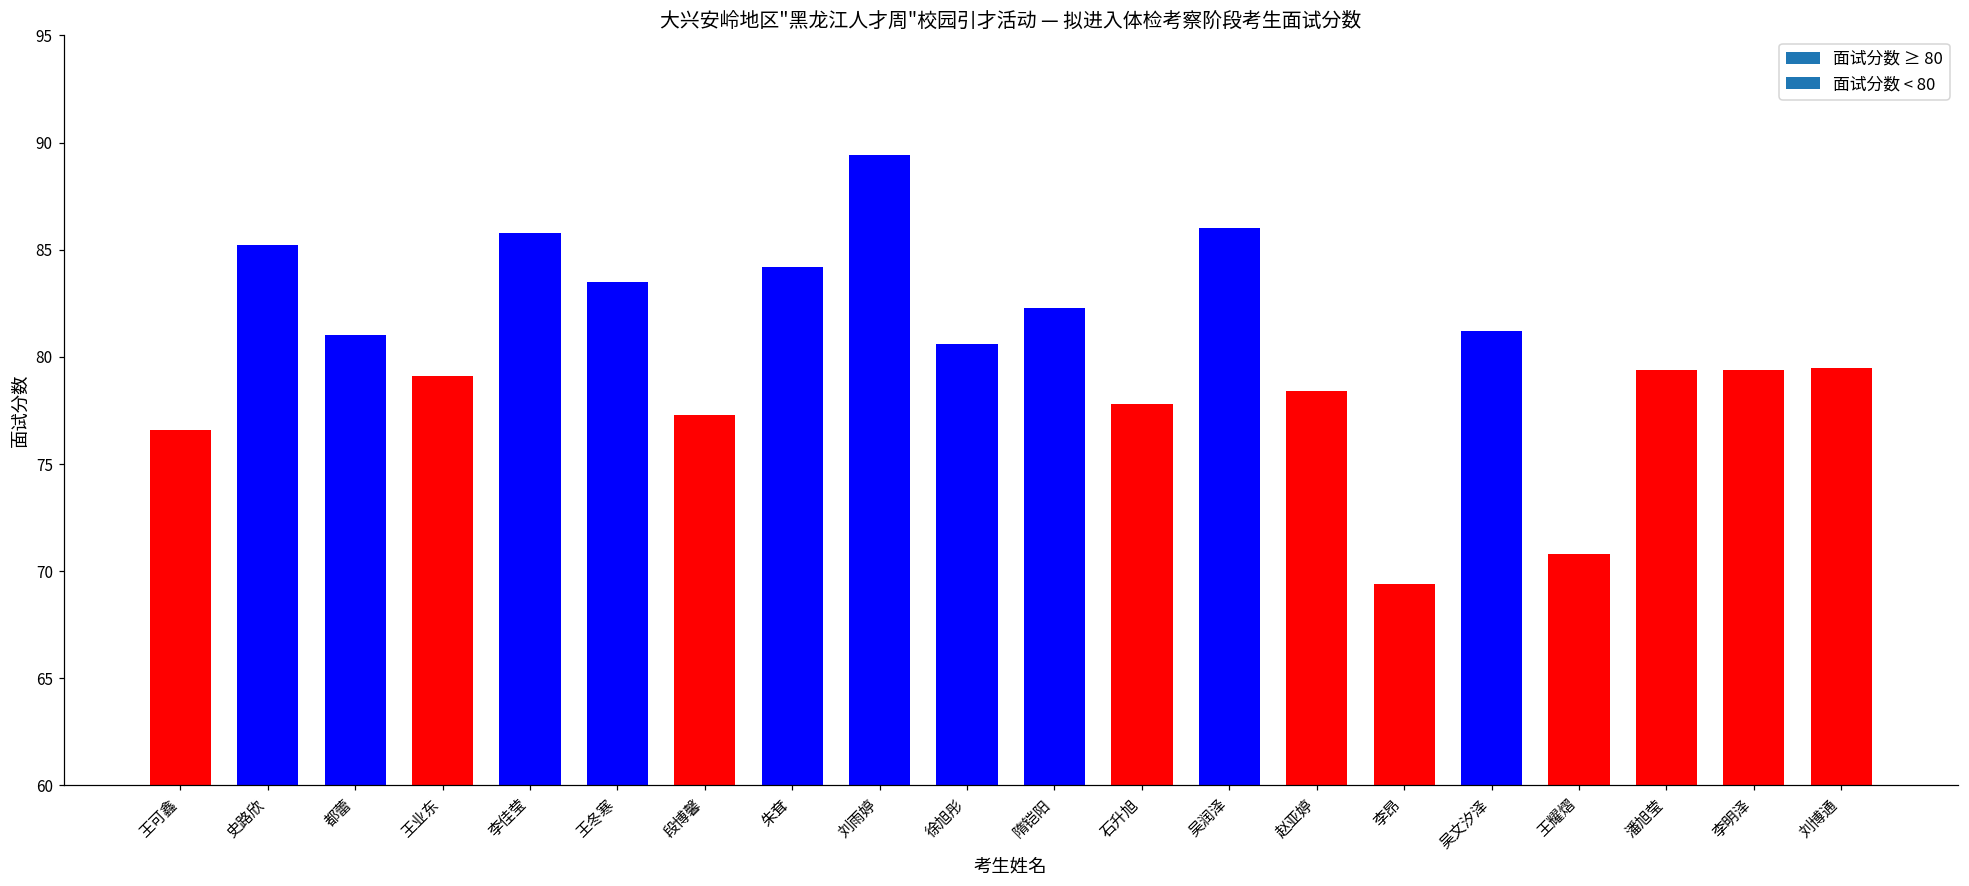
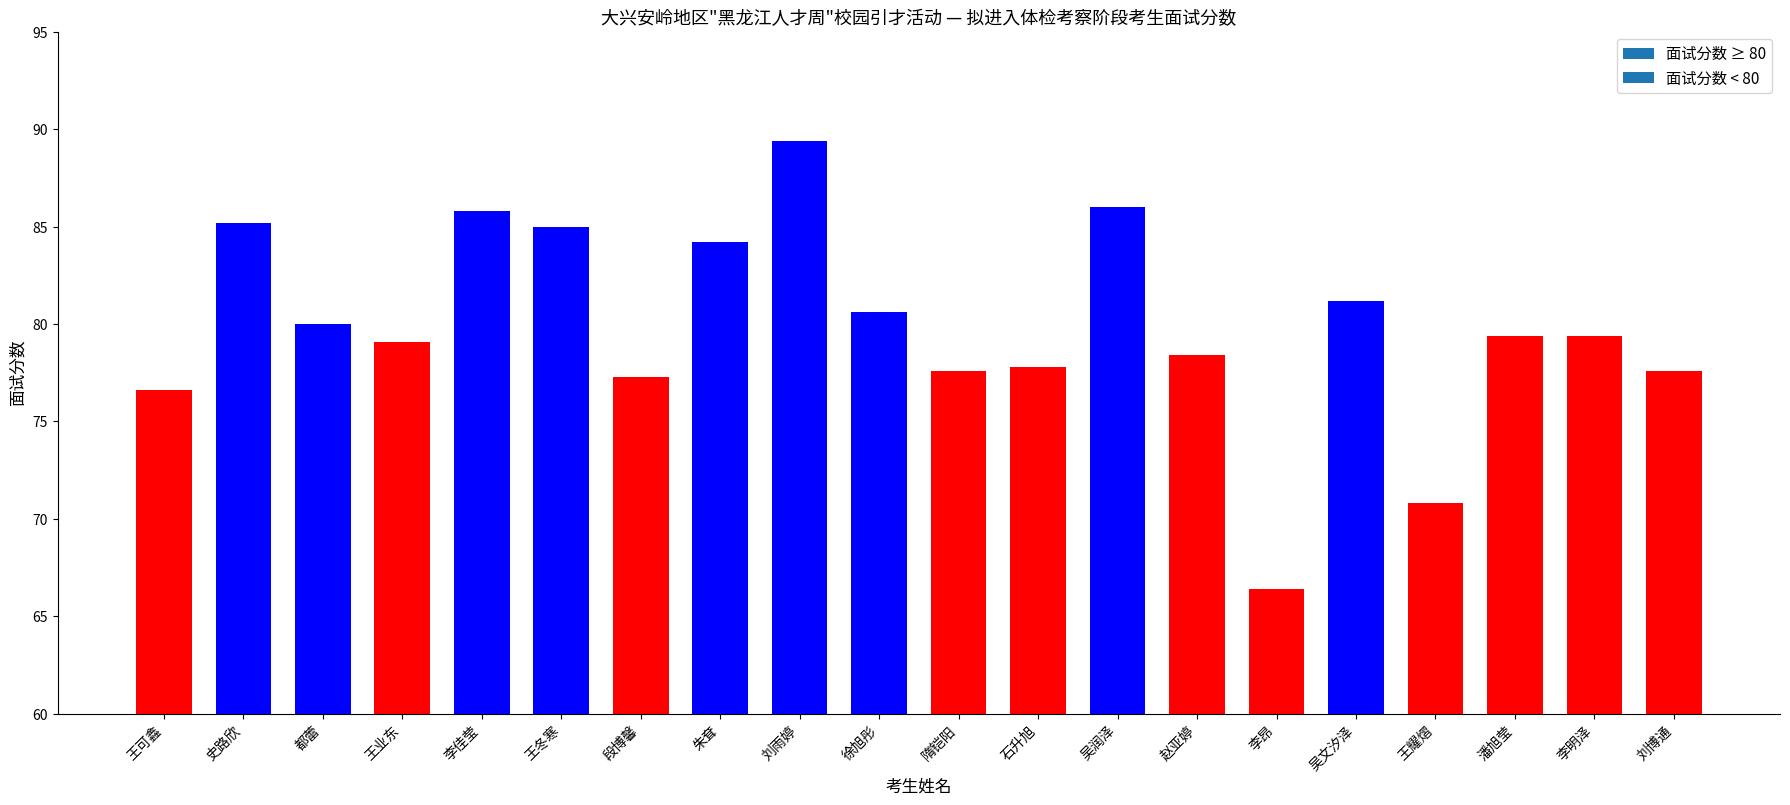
  {
    "王可鑫": 76.6,
    "史路欣": 85.2,
-   "都蕾": 81,
+   "都蕾": 80,
    "王业东": 79.1,
    "李佳莹": 85.8,
-   "王冬寒": 83.5,
+   "王冬寒": 85.0,
    "段博馨": 77.3,
    "朱耷": 84.2,
    "刘雨婷": 89.4,
    "徐旭彤": 80.6,
-   "隋铠阳": 82.3,
+   "隋铠阳": 77.6,
    "石升旭": 77.8,
    "吴润泽": 86.0,
    "赵亚婷": 78.4,
-   "李昂": 69.4,
+   "李昂": 66.4,
    "吴文汐泽": 81.2,
    "王耀熠": 70.8,
    "潘旭莹": 79.4,
    "李明泽": 79.4,
-   "刘博通": 79.5
+   "刘博通": 77.6
  }
